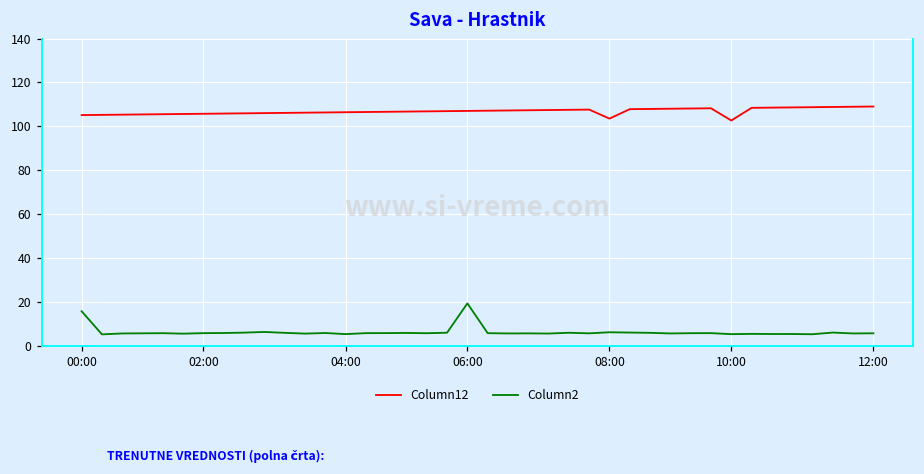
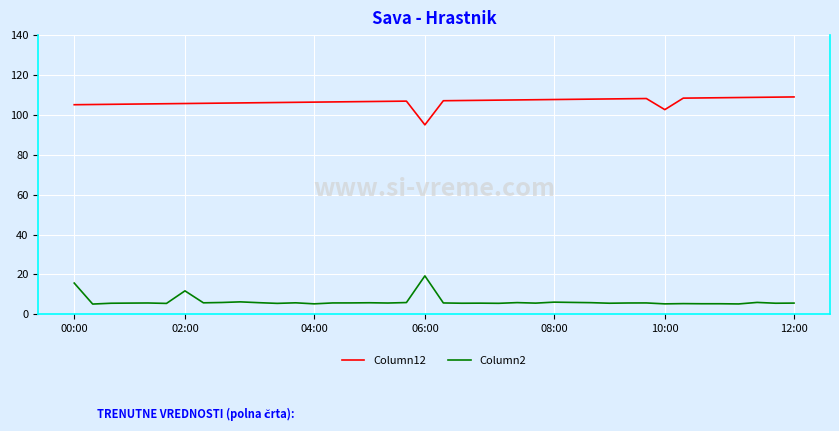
  {
    "Column12": {
      "00:00": 105,
      "02:00": 106,
      "04:00": 106,
-     "06:00": 107,
-     "08:00": 104,
+     "06:00": 95,
+     "08:00": 108,
      "10:00": 103,
      "12:00": 109
    },
    "Column2": {
      "00:00": 16,
-     "02:00": 6,
+     "02:00": 12,
      "04:00": 5,
      "06:00": 19,
      "08:00": 6,
      "10:00": 5,
      "12:00": 6
    }
  }
